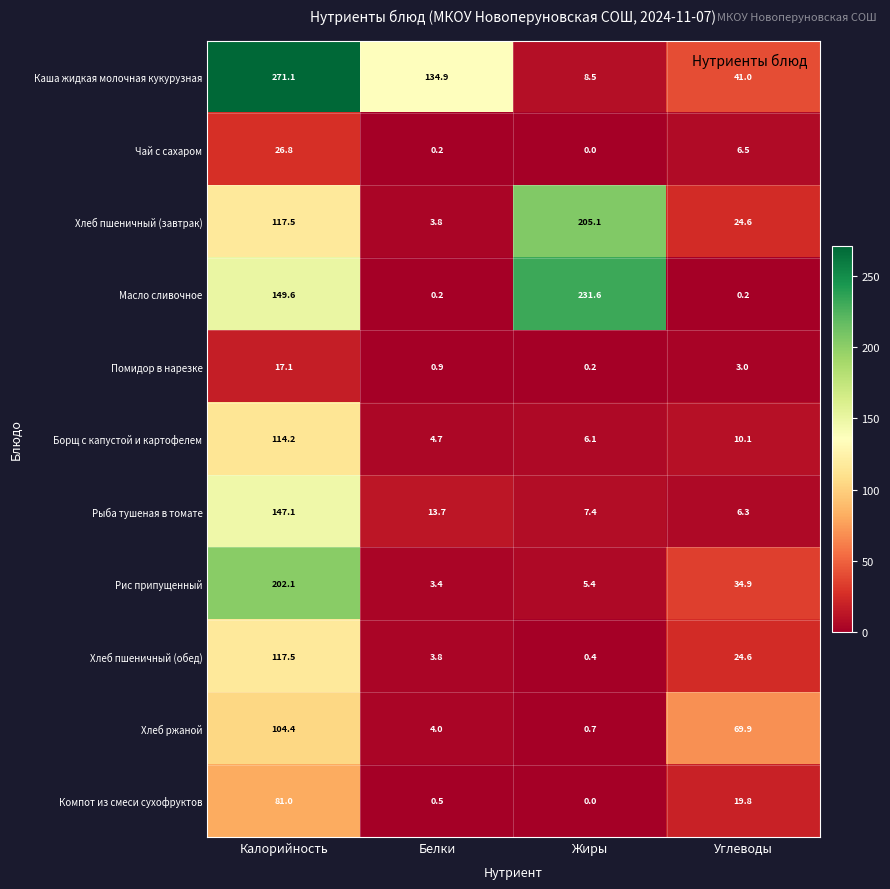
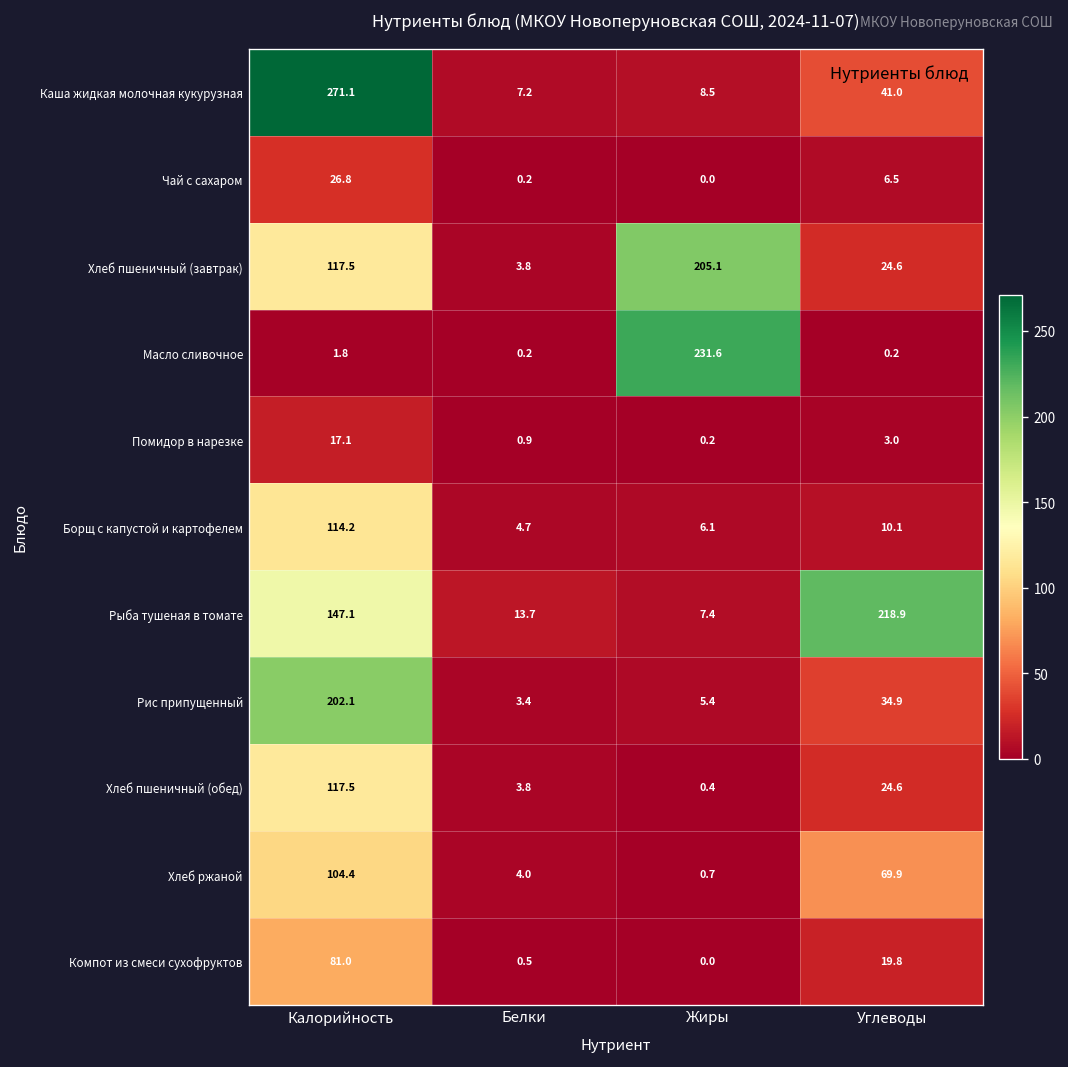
  {
    "Каша жидкая молочная кукурузная": {
      "Калорийность": 271.1,
-     "Белки": 134.9,
+     "Белки": 7.2,
      "Жиры": 8.5,
      "Углеводы": 41.0
    },
    "Чай с сахаром": {
      "Калорийность": 26.8,
      "Белки": 0.2,
      "Жиры": 0.0,
      "Углеводы": 6.5
    },
    "Хлеб пшеничный (завтрак)": {
      "Калорийность": 117.5,
      "Белки": 3.8,
      "Жиры": 205.1,
      "Углеводы": 24.6
    },
    "Масло сливочное": {
-     "Калорийность": 149.6,
+     "Калорийность": 1.8,
      "Белки": 0.2,
      "Жиры": 231.6,
      "Углеводы": 0.2
    },
    "Помидор в нарезке": {
      "Калорийность": 17.1,
      "Белки": 0.9,
      "Жиры": 0.2,
      "Углеводы": 3.0
    },
    "Борщ с капустой и картофелем": {
      "Калорийность": 114.2,
      "Белки": 4.7,
      "Жиры": 6.1,
      "Углеводы": 10.1
    },
    "Рыба тушеная в томате": {
      "Калорийность": 147.1,
      "Белки": 13.7,
      "Жиры": 7.4,
-     "Углеводы": 6.3
+     "Углеводы": 218.9
    },
    "Рис припущенный": {
      "Калорийность": 202.1,
      "Белки": 3.4,
      "Жиры": 5.4,
      "Углеводы": 34.9
    },
    "Хлеб пшеничный (обед)": {
      "Калорийность": 117.5,
      "Белки": 3.8,
      "Жиры": 0.4,
      "Углеводы": 24.6
    },
    "Хлеб ржаной": {
      "Калорийность": 104.4,
      "Белки": 4.0,
      "Жиры": 0.7,
      "Углеводы": 69.9
    },
    "Компот из смеси сухофруктов": {
      "Калорийность": 81.0,
      "Белки": 0.5,
      "Жиры": 0.0,
      "Углеводы": 19.8
    }
  }
